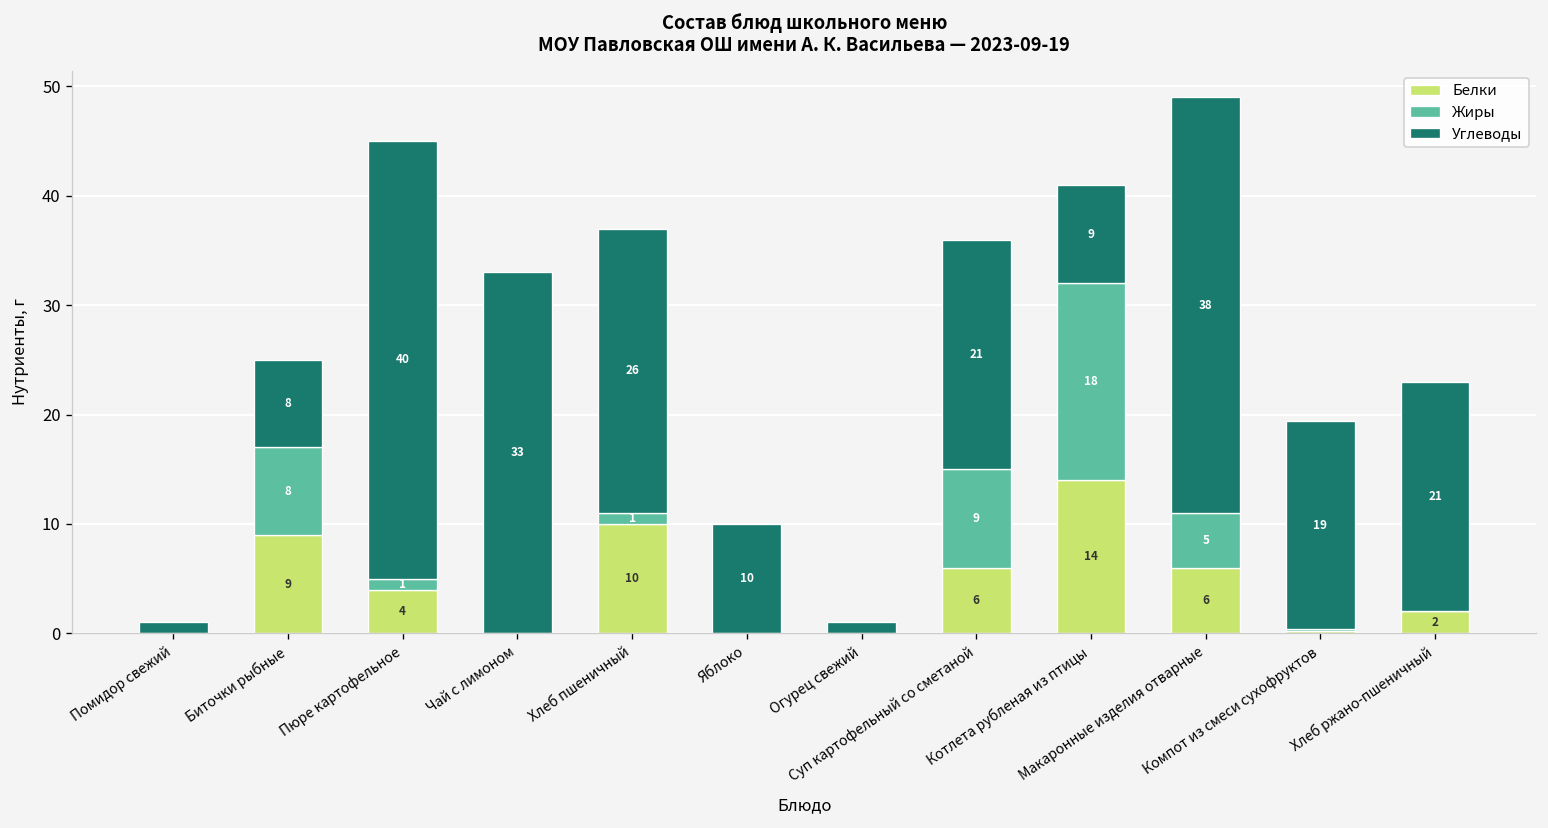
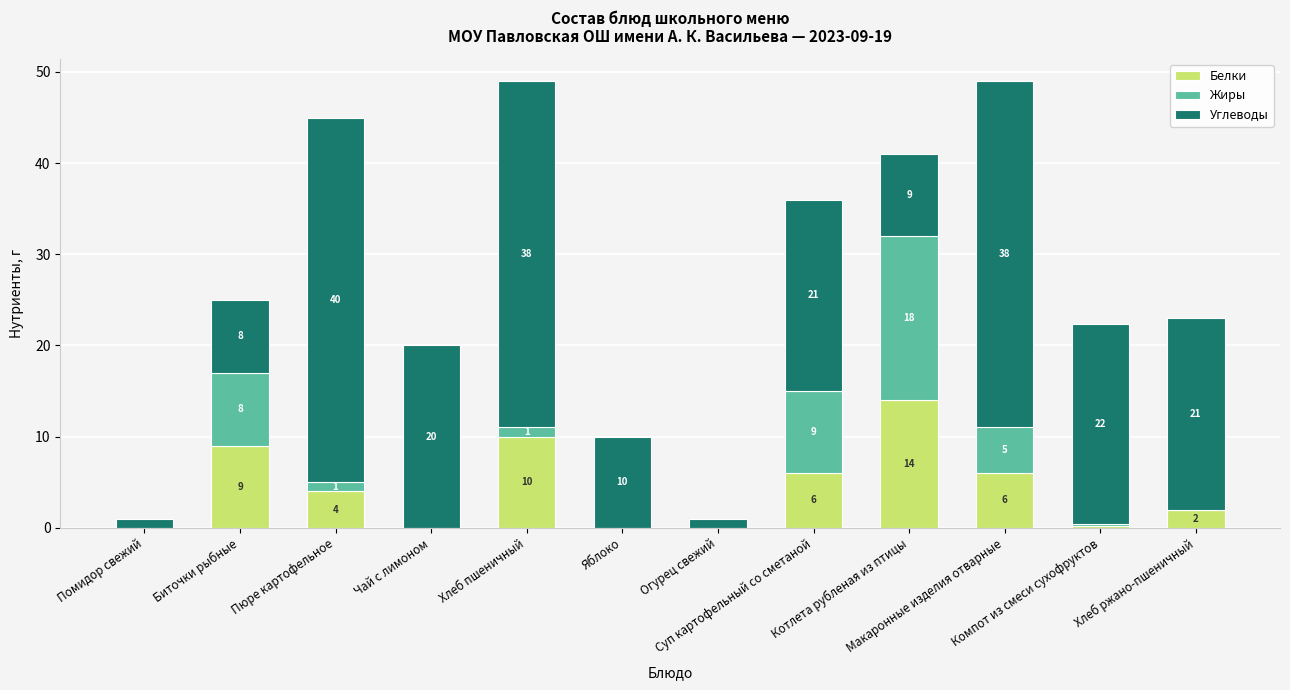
  {
    "Белки": {
      "Биточки рыбные": 9,
      "Пюре картофельное": 4,
      "Хлеб пшеничный": 10,
      "Суп картофельный со сметаной": 6,
      "Котлета рубленая из птицы": 14,
      "Макаронные изделия отварные": 6,
      "Хлеб ржано-пшеничный": 2
    },
    "Жиры": {
      "Биточки рыбные": 8,
      "Пюре картофельное": 1,
      "Хлеб пшеничный": 1,
      "Суп картофельный со сметаной": 9,
      "Котлета рубленая из птицы": 18,
      "Макаронные изделия отварные": 5
    },
    "Углеводы": {
      "Биточки рыбные": 8,
      "Пюре картофельное": 40,
-     "Чай с лимоном": 33,
-     "Хлеб пшеничный": 26,
+     "Чай с лимоном": 20,
+     "Хлеб пшеничный": 38,
      "Яблоко": 10,
      "Суп картофельный со сметаной": 21,
      "Котлета рубленая из птицы": 9,
      "Макаронные изделия отварные": 38,
-     "Компот из смеси сухофруктов": 19,
+     "Компот из смеси сухофруктов": 22,
      "Хлеб ржано-пшеничный": 21
    }
  }
